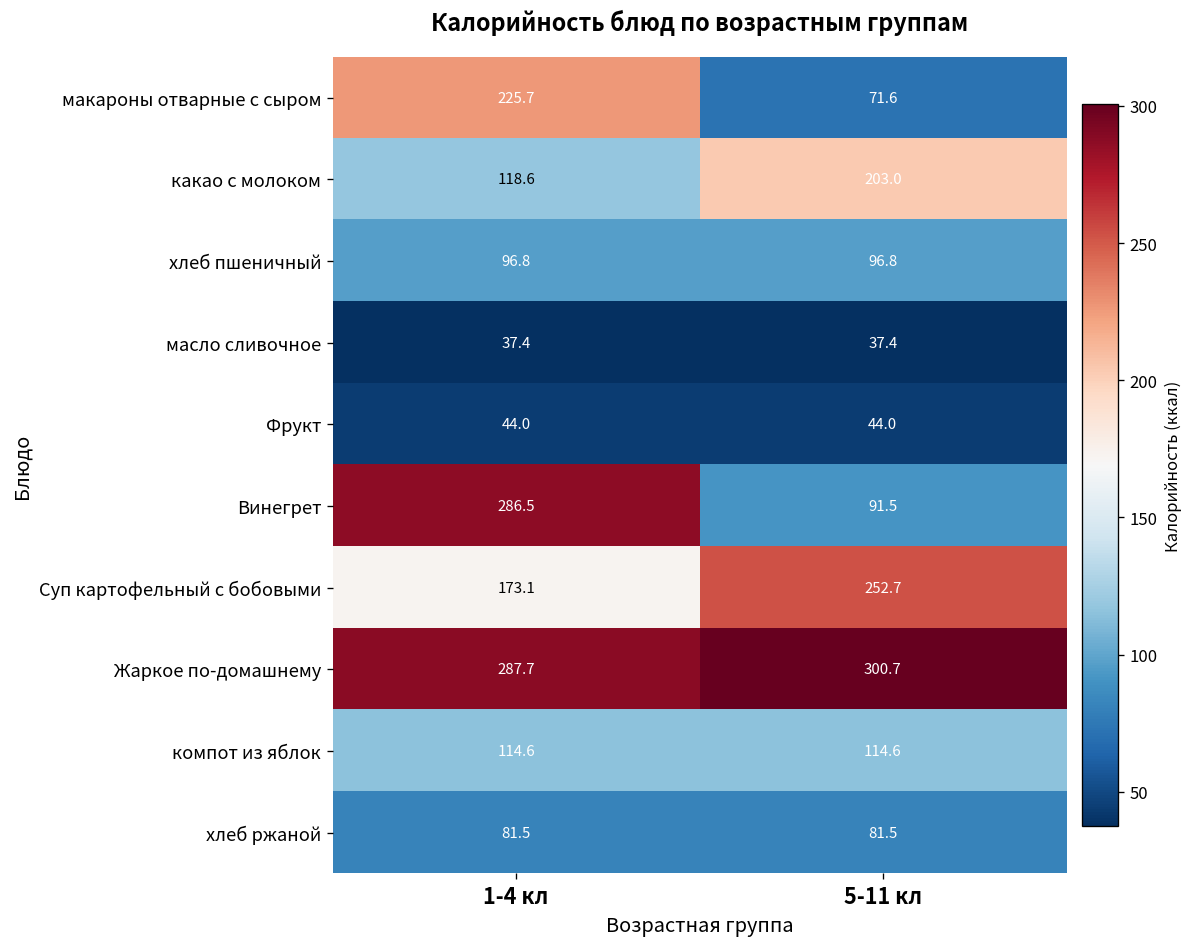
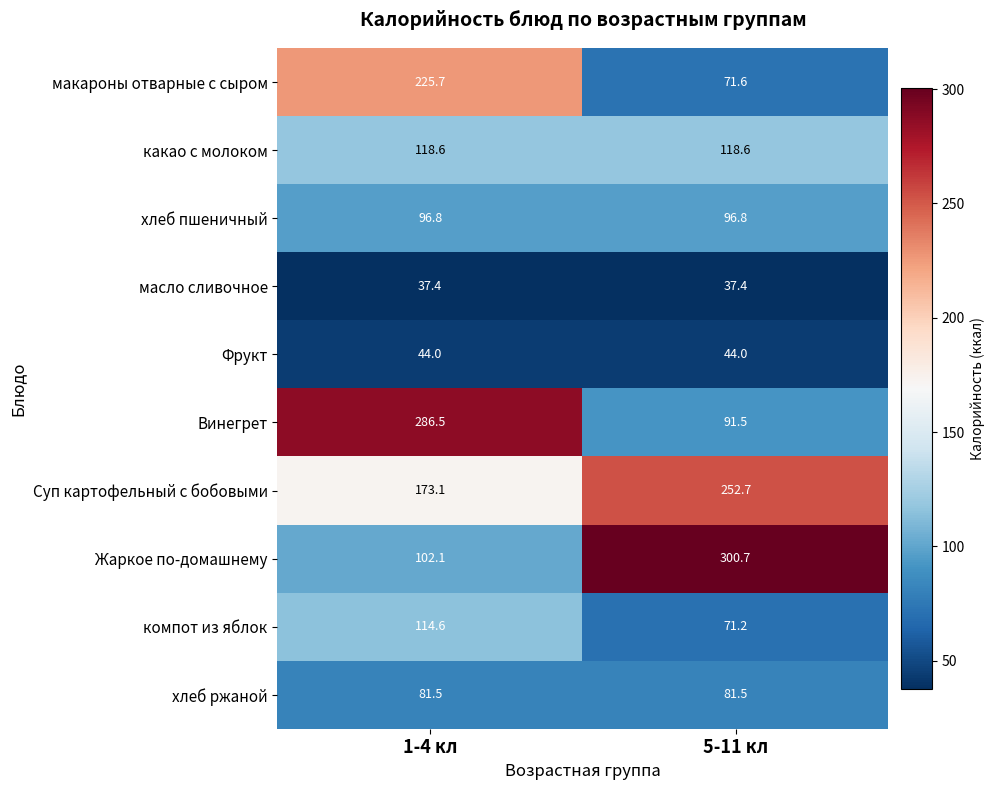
  {
    "макароны отварные с сыром": {
      "1-4 кл": 225.7,
      "5-11 кл": 71.6
    },
    "какао с молоком": {
      "1-4 кл": 118.6,
-     "5-11 кл": 203.0
+     "5-11 кл": 118.6
    },
    "хлеб пшеничный": {
      "1-4 кл": 96.8,
      "5-11 кл": 96.8
    },
    "масло сливочное": {
      "1-4 кл": 37.4,
      "5-11 кл": 37.4
    },
    "Фрукт": {
      "1-4 кл": 44.0,
      "5-11 кл": 44.0
    },
    "Винегрет": {
      "1-4 кл": 286.5,
      "5-11 кл": 91.5
    },
    "Суп картофельный с бобовыми": {
      "1-4 кл": 173.1,
      "5-11 кл": 252.7
    },
    "Жаркое по-домашнему": {
-     "1-4 кл": 287.7,
+     "1-4 кл": 102.1,
      "5-11 кл": 300.7
    },
    "компот из яблок": {
      "1-4 кл": 114.6,
-     "5-11 кл": 114.6
+     "5-11 кл": 71.2
    },
    "хлеб ржаной": {
      "1-4 кл": 81.5,
      "5-11 кл": 81.5
    }
  }
